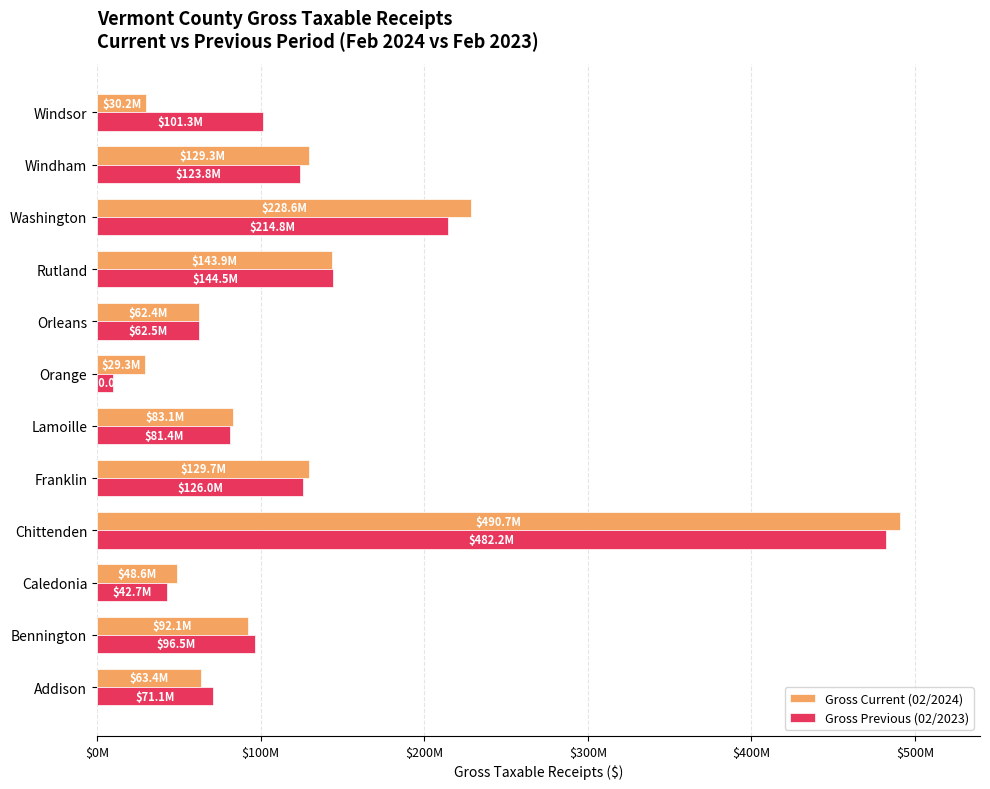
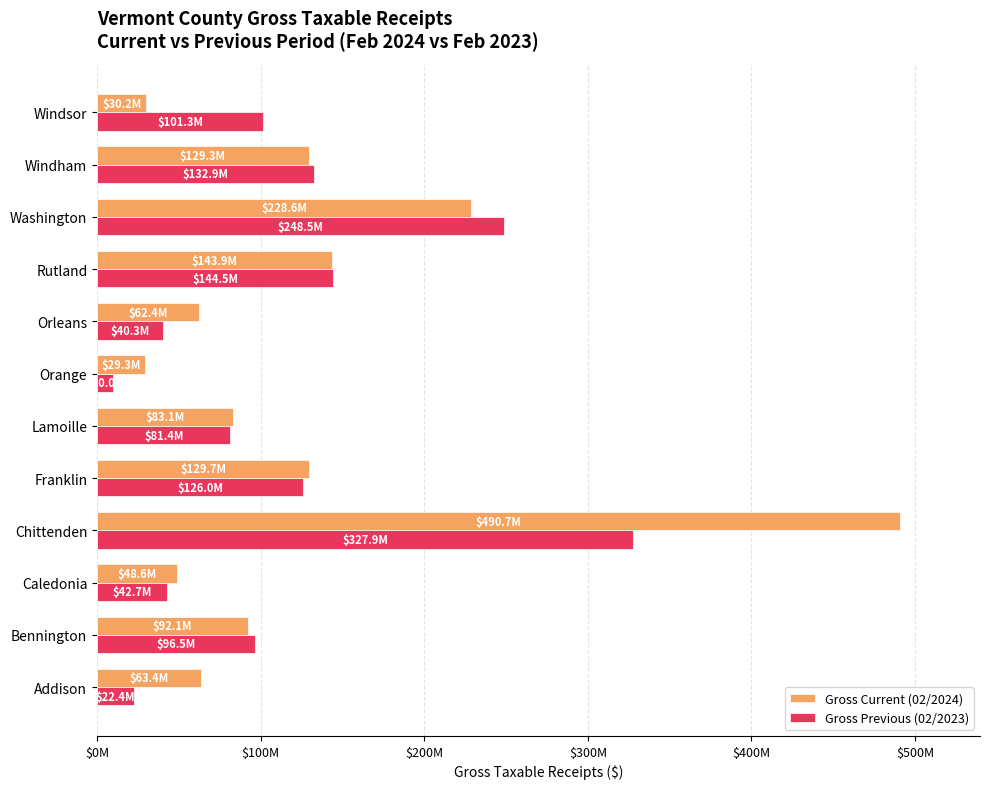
  {
    "Gross Current (02/2024)": {
      "Windsor": "$30.2M",
      "Windham": "$129.3M",
      "Washington": "$228.6M",
      "Rutland": "$143.9M",
      "Orleans": "$62.4M",
      "Orange": "$29.3M",
      "Lamoille": "$83.1M",
      "Franklin": "$129.7M",
      "Chittenden": "$490.7M",
      "Caledonia": "$48.6M",
      "Bennington": "$92.1M",
      "Addison": "$63.4M"
    },
    "Gross Previous (02/2023)": {
      "Windsor": "$101.3M",
-     "Windham": "$123.8M",
-     "Washington": "$214.8M",
+     "Windham": "$132.9M",
+     "Washington": "$248.5M",
      "Rutland": "$144.5M",
-     "Orleans": "$62.5M",
+     "Orleans": "$40.3M",
      "Lamoille": "$81.4M",
      "Franklin": "$126.0M",
-     "Chittenden": "$482.2M",
+     "Chittenden": "$327.9M",
      "Caledonia": "$42.7M",
      "Bennington": "$96.5M",
-     "Addison": "$71.1M"
+     "Addison": "$22.4M"
    }
  }
